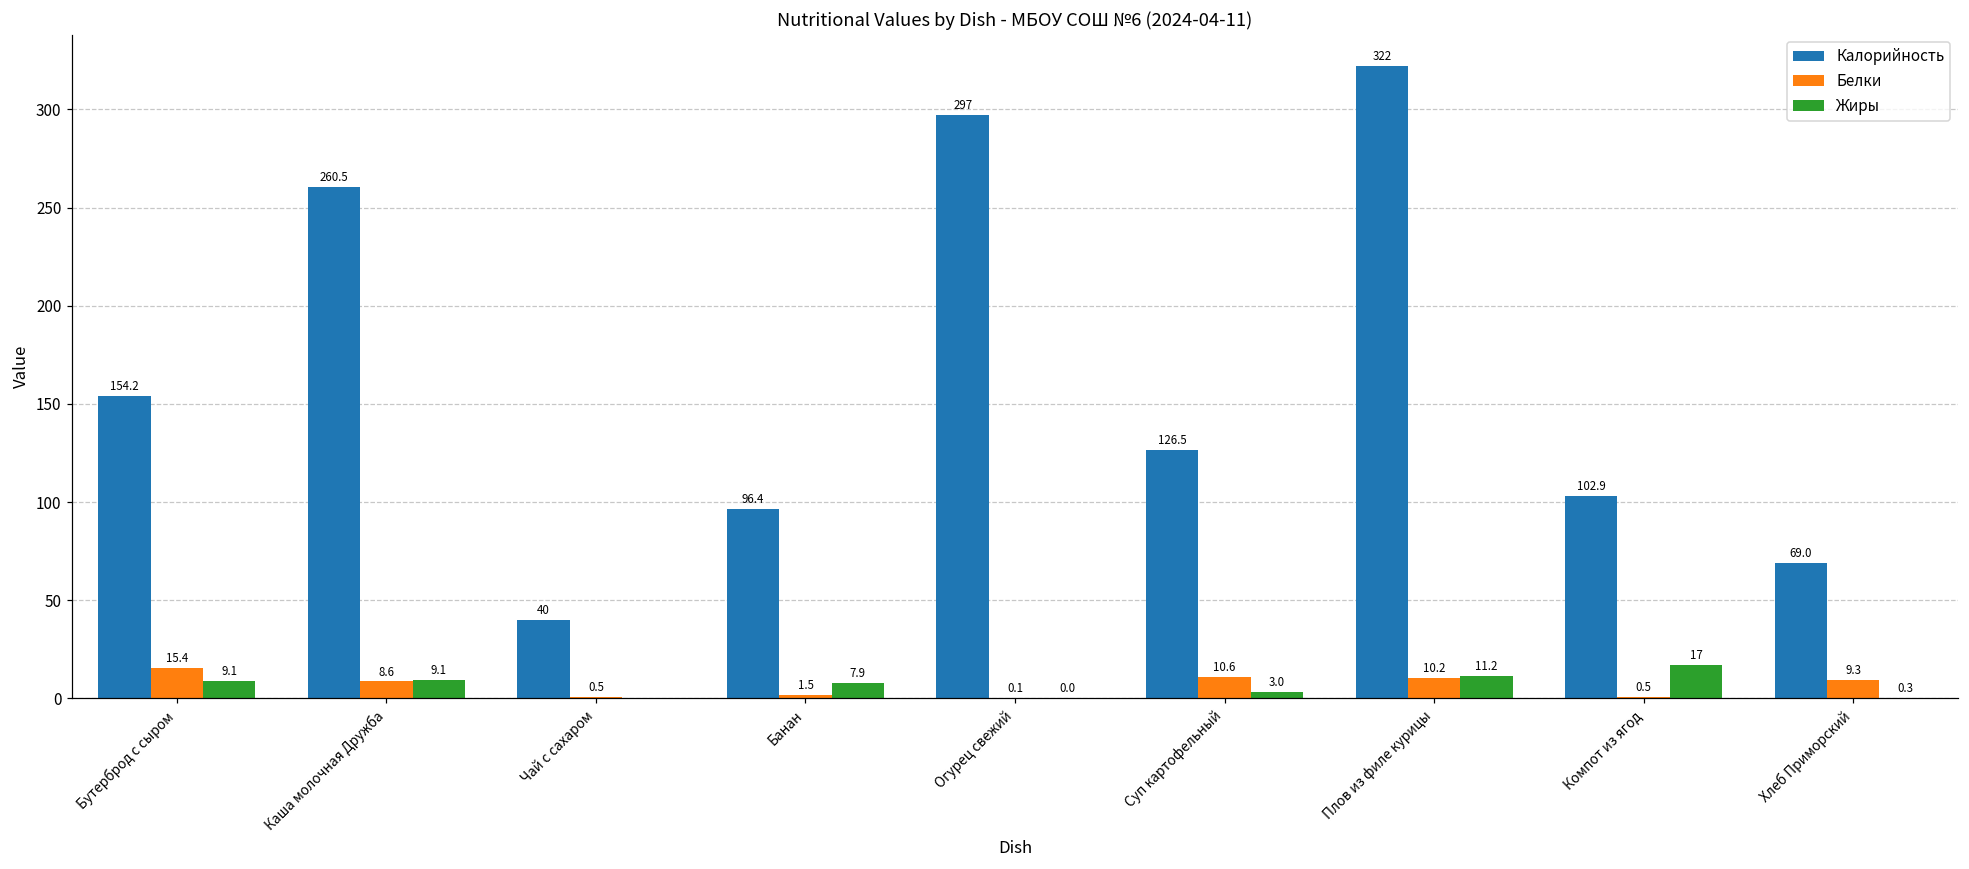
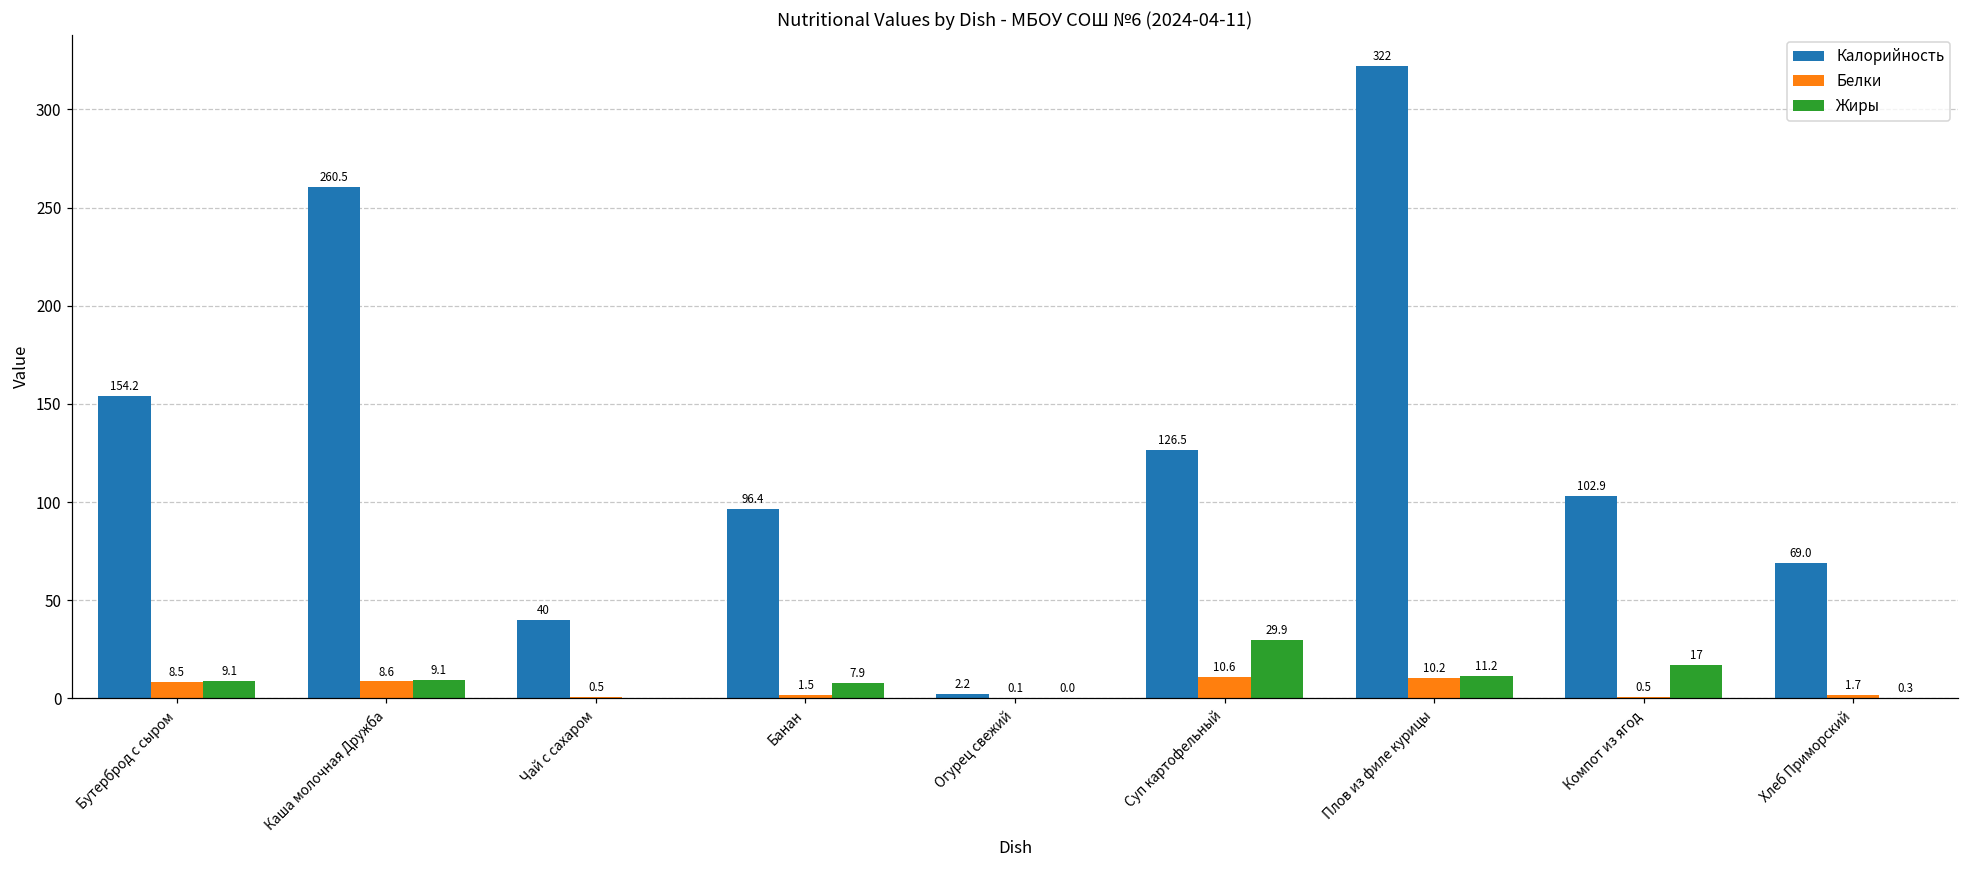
  {
    "Калорийность": {
      "Бутерброд с сыром": 154.2,
      "Каша молочная Дружба": 260.5,
      "Чай с сахаром": 40,
      "Банан": 96.4,
-     "Огурец свежий": 297,
+     "Огурец свежий": 2.2,
      "Суп картофельный": 126.5,
      "Плов из филе курицы": 322,
      "Компот из ягод": 102.9,
      "Хлеб Приморский": 69.0
    },
    "Белки": {
-     "Бутерброд с сыром": 15.4,
+     "Бутерброд с сыром": 8.5,
      "Каша молочная Дружба": 8.6,
      "Чай с сахаром": 0.5,
      "Банан": 1.5,
      "Огурец свежий": 0.1,
      "Суп картофельный": 10.6,
      "Плов из филе курицы": 10.2,
      "Компот из ягод": 0.5,
-     "Хлеб Приморский": 9.3
+     "Хлеб Приморский": 1.7
    },
    "Жиры": {
      "Бутерброд с сыром": 9.1,
      "Каша молочная Дружба": 9.1,
      "Банан": 7.9,
      "Огурец свежий": 0.0,
-     "Суп картофельный": 3.0,
+     "Суп картофельный": 29.9,
      "Плов из филе курицы": 11.2,
      "Компот из ягод": 17,
      "Хлеб Приморский": 0.3
    }
  }
